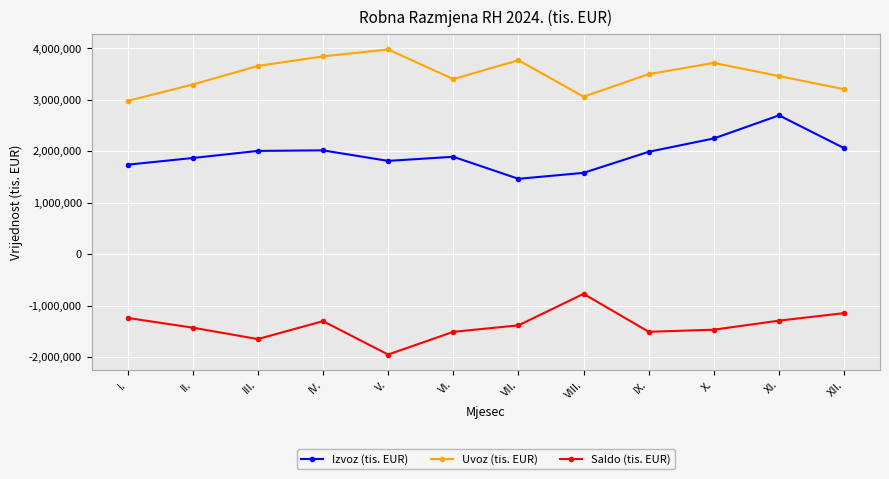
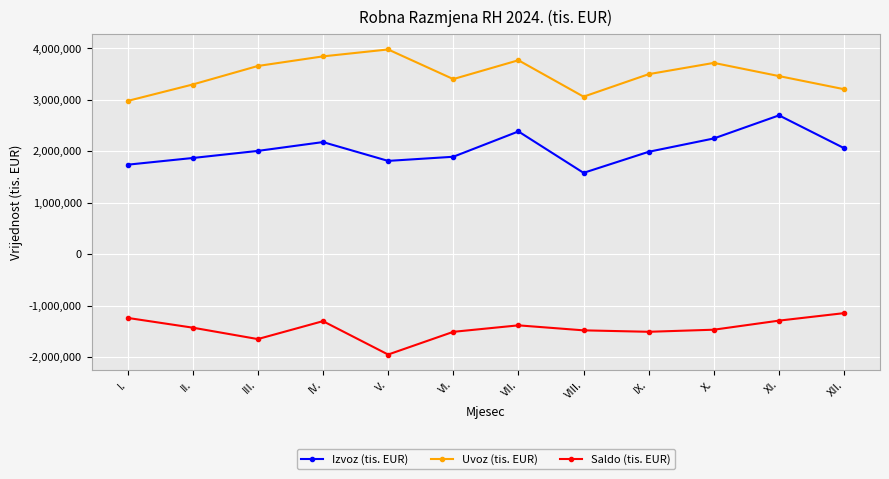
  {
    "Izvoz (tis. EUR)": {
      "I.": "1,700,000",
      "II.": "1,900,000",
      "III.": "2,000,000",
-     "IV.": "2,000,000",
+     "IV.": "2,200,000",
      "V.": "1,800,000",
      "VI.": "1,900,000",
-     "VII.": "1,500,000",
+     "VII.": "2,400,000",
      "VIII.": "1,600,000",
      "IX.": "2,000,000",
      "X.": "2,300,000",
      "XI.": "2,700,000",
      "XII.": "2,100,000"
    },
    "Uvoz (tis. EUR)": {
      "I.": "3,000,000",
      "II.": "3,300,000",
      "III.": "3,700,000",
      "IV.": "3,800,000",
      "V.": "4,000,000",
      "VI.": "3,400,000",
      "VII.": "3,800,000",
      "VIII.": "3,100,000",
      "IX.": "3,500,000",
      "X.": "3,700,000",
      "XI.": "3,500,000",
      "XII.": "3,200,000"
    },
    "Saldo (tis. EUR)": {
      "I.": "-1,200,000",
      "II.": "-1,400,000",
      "III.": "-1,700,000",
      "IV.": "-1,300,000",
      "V.": "-2,000,000",
      "VI.": "-1,500,000",
      "VII.": "-1,400,000",
-     "VIII.": "-800,000",
+     "VIII.": "-1,500,000",
      "IX.": "-1,500,000",
      "X.": "-1,500,000",
      "XI.": "-1,300,000",
      "XII.": "-1,100,000"
    }
  }
